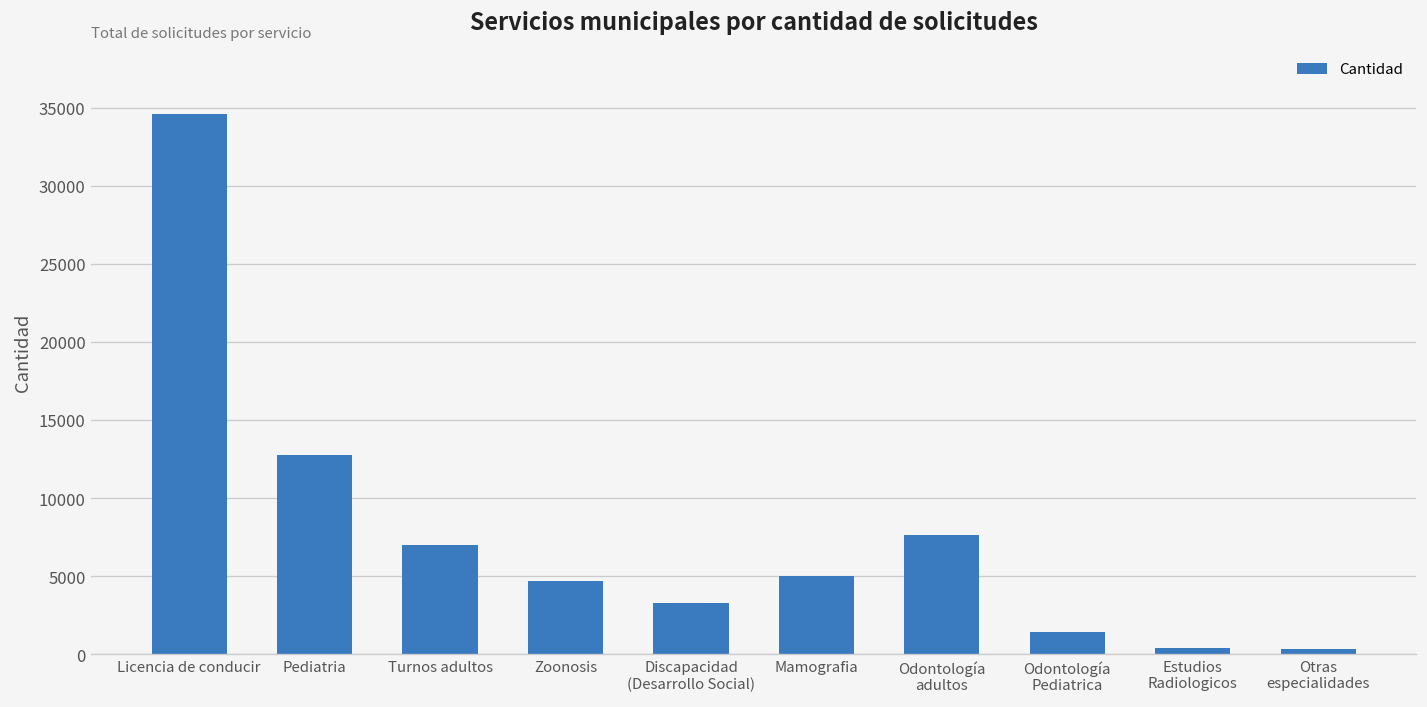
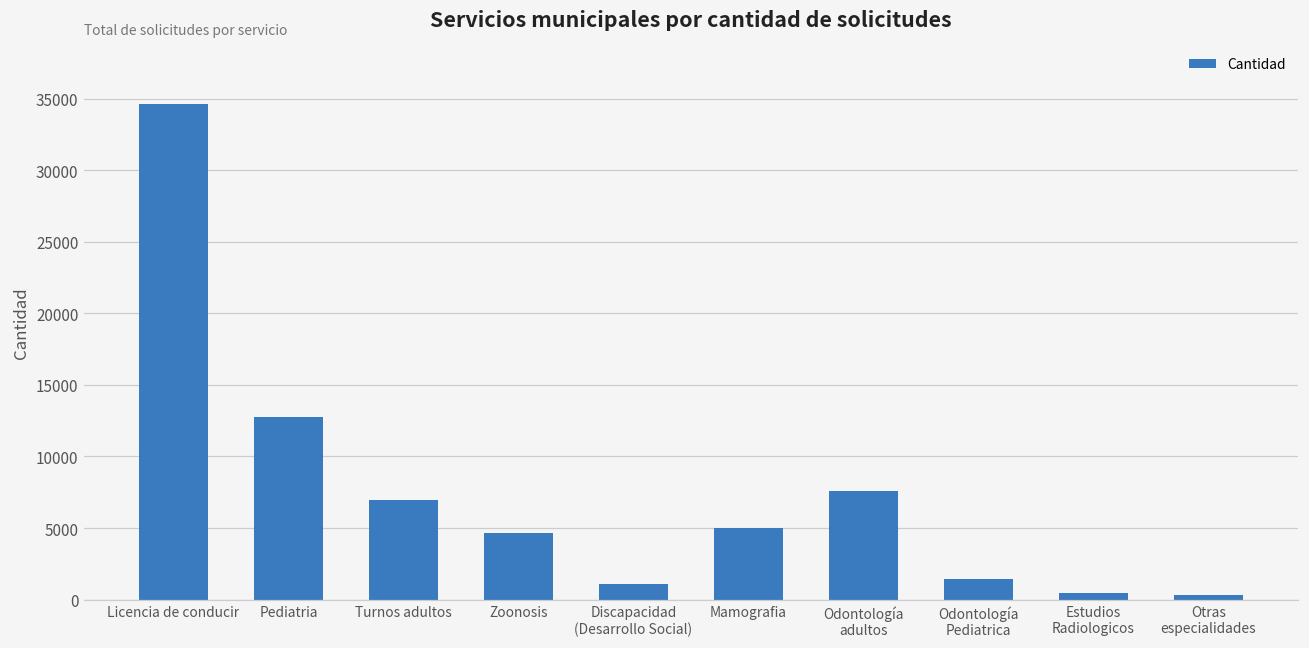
  {
    "Licencia de conducir": 34600,
    "Pediatria": 12800,
    "Turnos adultos": 7000,
    "Zoonosis": 4700,
-   "Discapacidad (Desarrollo Social)": 3300,
+   "Discapacidad (Desarrollo Social)": 1100,
    "Mamografia": 5000,
    "Odontología adultos": 7600,
    "Odontología Pediatrica": 1400,
    "Estudios Radiologicos": 400,
    "Otras especialidades": 300
  }
